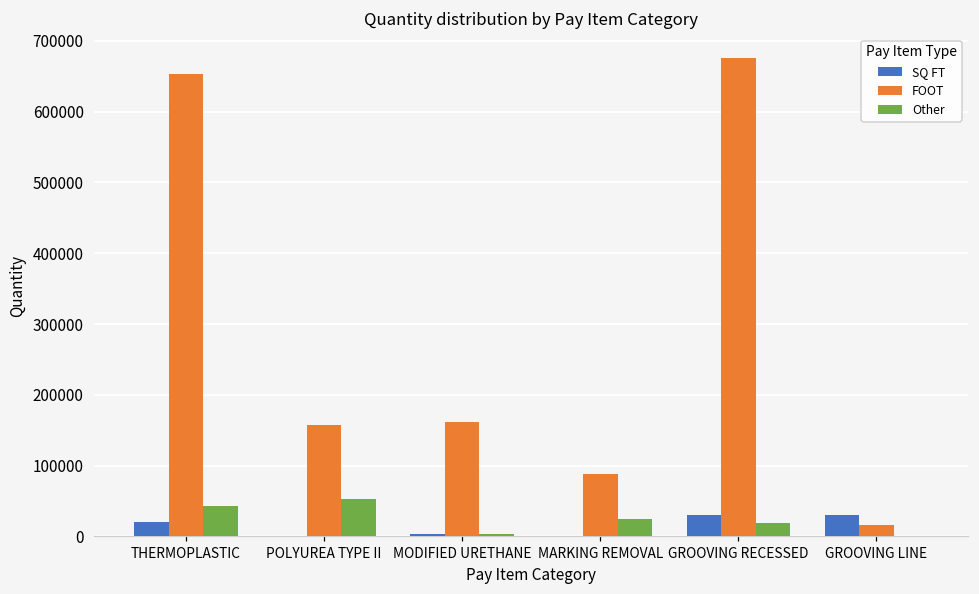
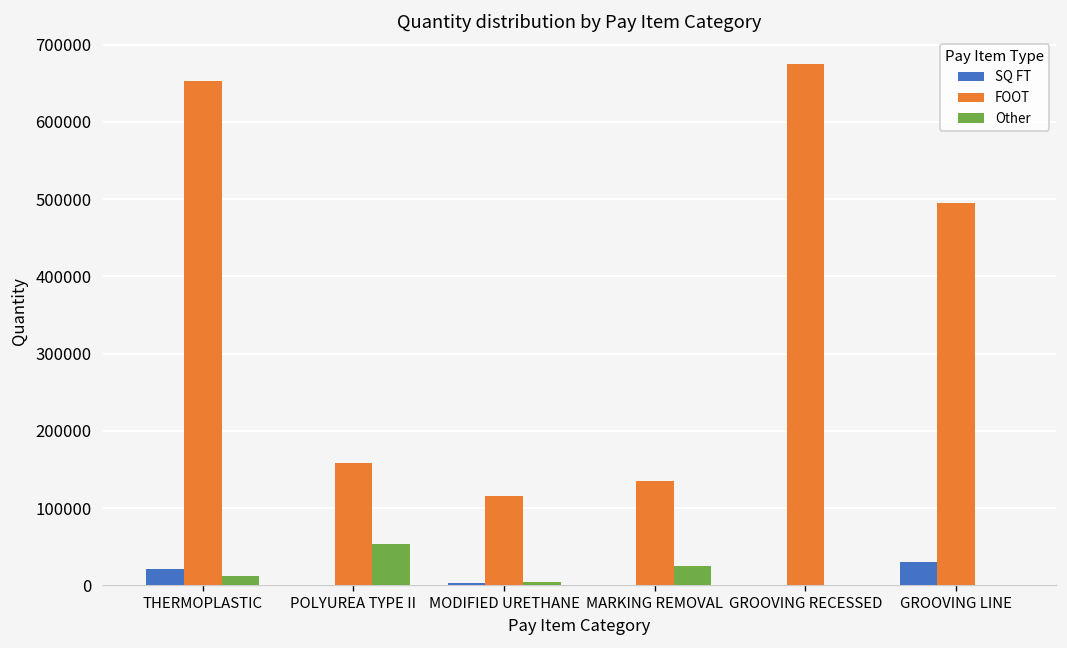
  {
    "SQ FT": {
      "THERMOPLASTIC": 20000,
-     "GROOVING RECESSED": 30000,
+     "GROOVING RECESSED": 0,
      "GROOVING LINE": 30000
    },
    "FOOT": {
      "THERMOPLASTIC": 650000,
      "POLYUREA TYPE II": 160000,
-     "MODIFIED URETHANE": 160000,
-     "MARKING REMOVAL": 90000,
+     "MODIFIED URETHANE": 120000,
+     "MARKING REMOVAL": 140000,
      "GROOVING RECESSED": 680000,
-     "GROOVING LINE": 20000
+     "GROOVING LINE": 490000
    },
    "Other": {
-     "THERMOPLASTIC": 40000,
+     "THERMOPLASTIC": 10000,
      "POLYUREA TYPE II": 50000,
      "MODIFIED URETHANE": 0,
      "MARKING REMOVAL": 30000,
-     "GROOVING RECESSED": 20000
+     "GROOVING RECESSED": 0
    }
  }
